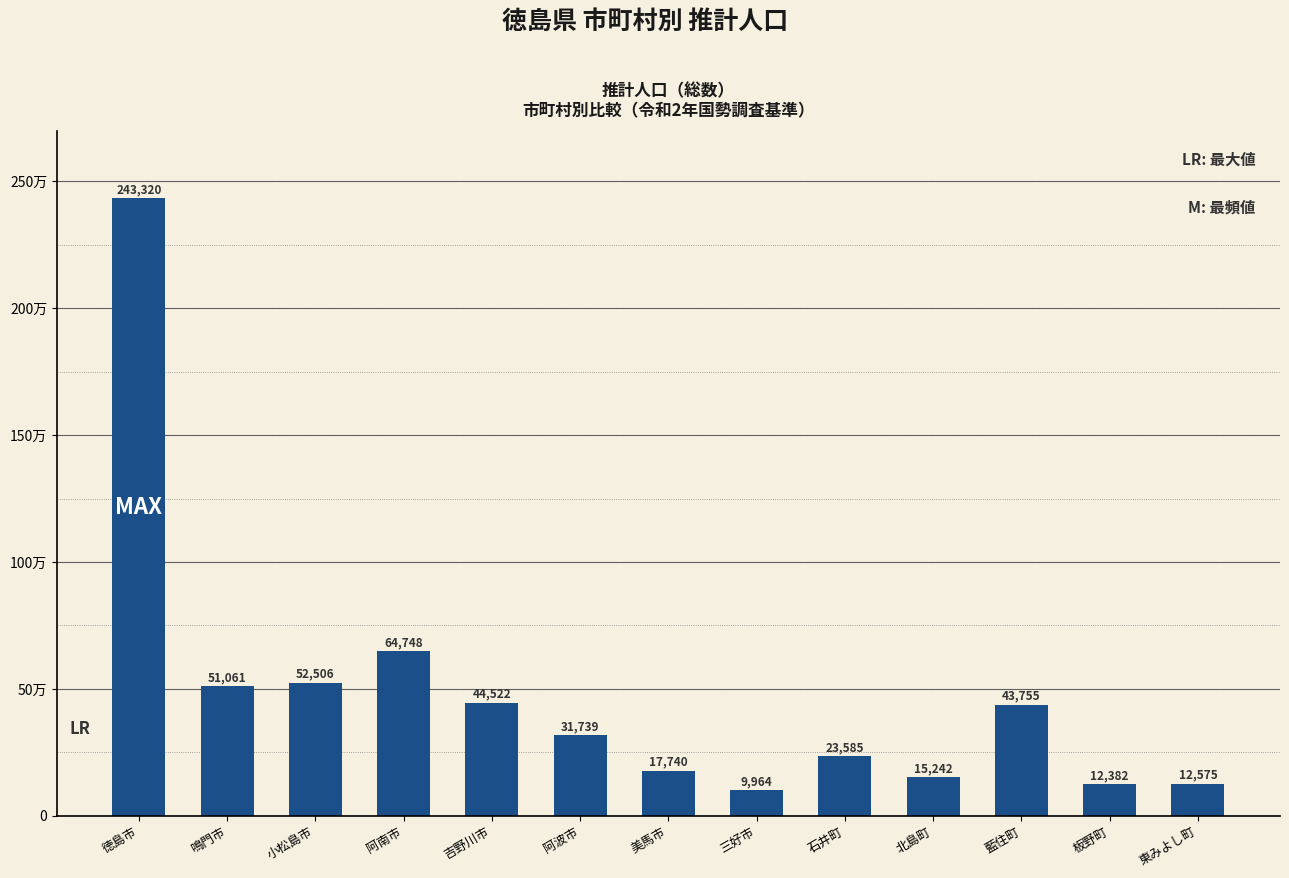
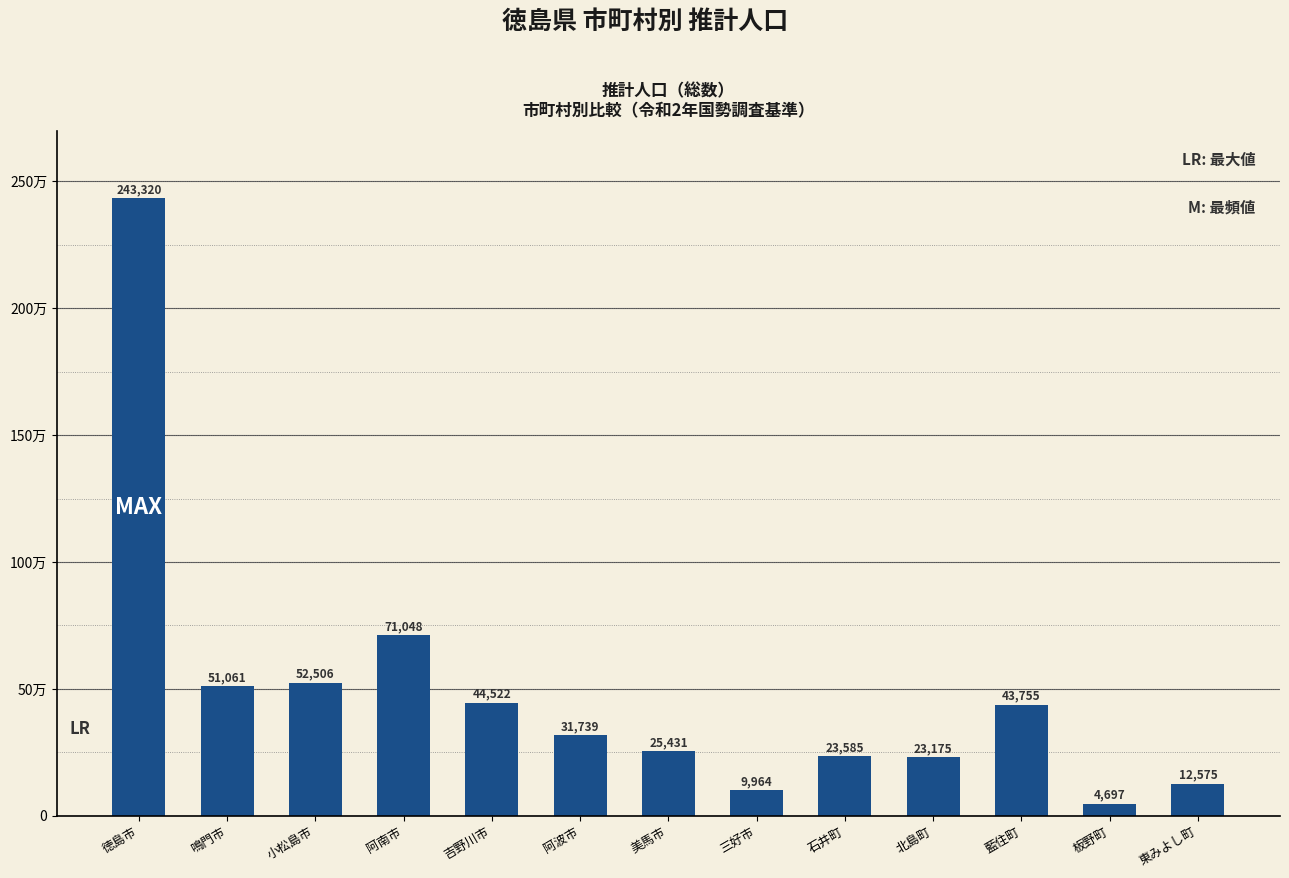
  {
    "徳島市": "243,320",
    "鳴門市": "51,061",
    "小松島市": "52,506",
-   "阿南市": "64,748",
+   "阿南市": "71,048",
    "吉野川市": "44,522",
    "阿波市": "31,739",
-   "美馬市": "17,740",
+   "美馬市": "25,431",
    "三好市": "9,964",
    "石井町": "23,585",
-   "北島町": "15,242",
+   "北島町": "23,175",
    "藍住町": "43,755",
-   "板野町": "12,382",
+   "板野町": "4,697",
    "東みよし町": "12,575"
  }
